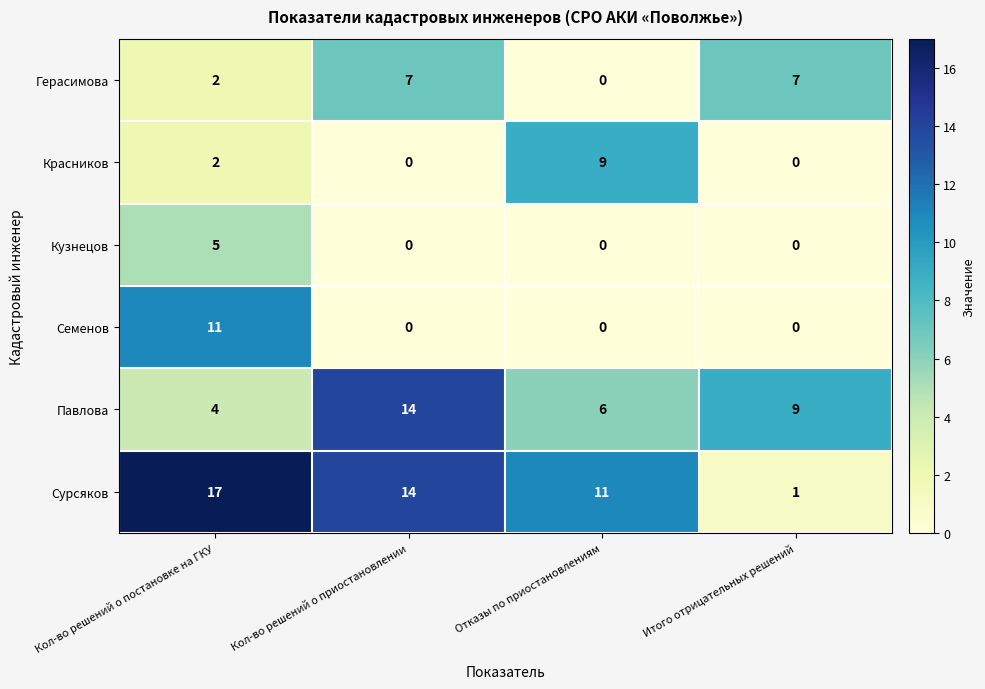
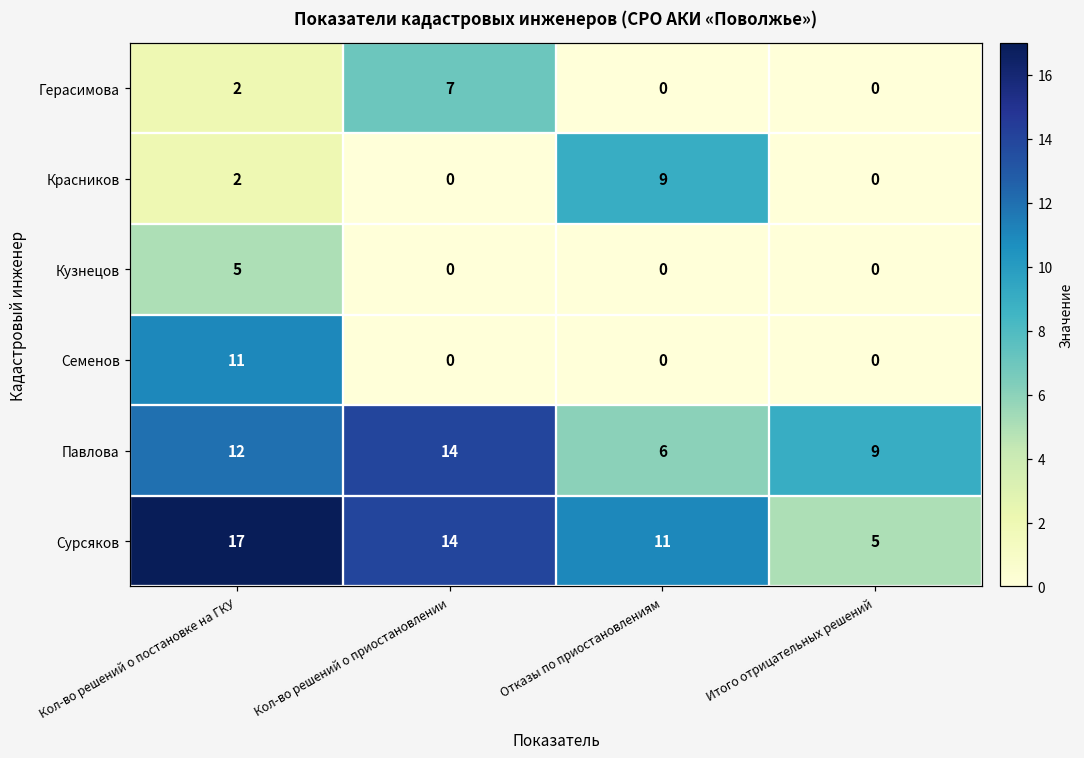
  {
    "Герасимова": {
      "Кол-во решений о постановке на ГКУ": 2,
      "Кол-во решений о приостановлении": 7,
      "Отказы по приостановлениям": 0,
-     "Итого отрицательных решений": 7
+     "Итого отрицательных решений": 0
    },
    "Красников": {
      "Кол-во решений о постановке на ГКУ": 2,
      "Кол-во решений о приостановлении": 0,
      "Отказы по приостановлениям": 9,
      "Итого отрицательных решений": 0
    },
    "Кузнецов": {
      "Кол-во решений о постановке на ГКУ": 5,
      "Кол-во решений о приостановлении": 0,
      "Отказы по приостановлениям": 0,
      "Итого отрицательных решений": 0
    },
    "Семенов": {
      "Кол-во решений о постановке на ГКУ": 11,
      "Кол-во решений о приостановлении": 0,
      "Отказы по приостановлениям": 0,
      "Итого отрицательных решений": 0
    },
    "Павлова": {
-     "Кол-во решений о постановке на ГКУ": 4,
+     "Кол-во решений о постановке на ГКУ": 12,
      "Кол-во решений о приостановлении": 14,
      "Отказы по приостановлениям": 6,
      "Итого отрицательных решений": 9
    },
    "Сурсяков": {
      "Кол-во решений о постановке на ГКУ": 17,
      "Кол-во решений о приостановлении": 14,
      "Отказы по приостановлениям": 11,
-     "Итого отрицательных решений": 1
+     "Итого отрицательных решений": 5
    }
  }
